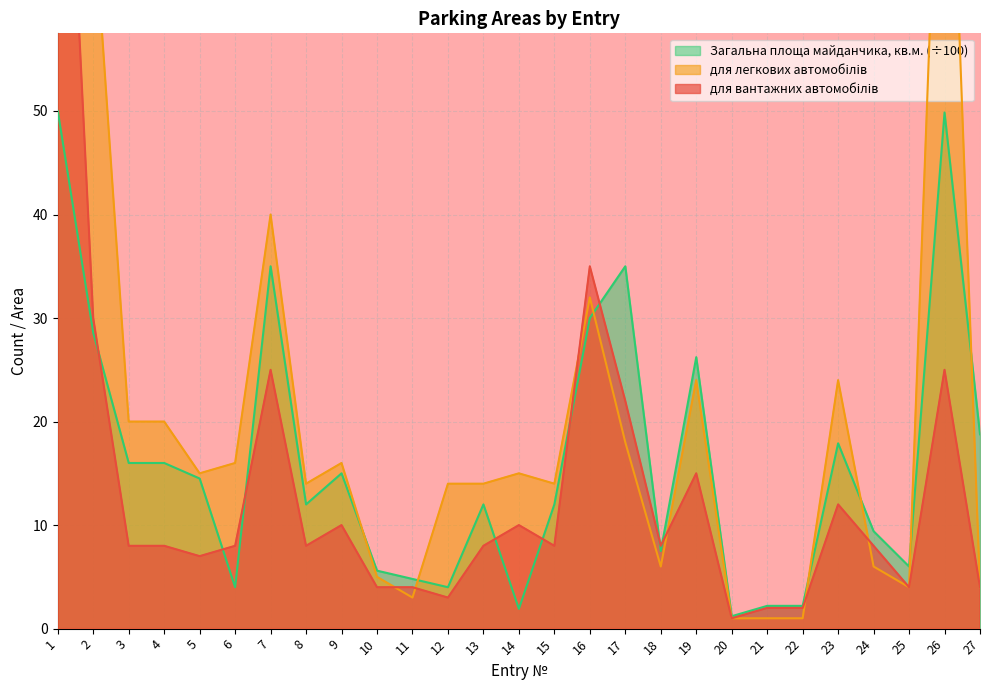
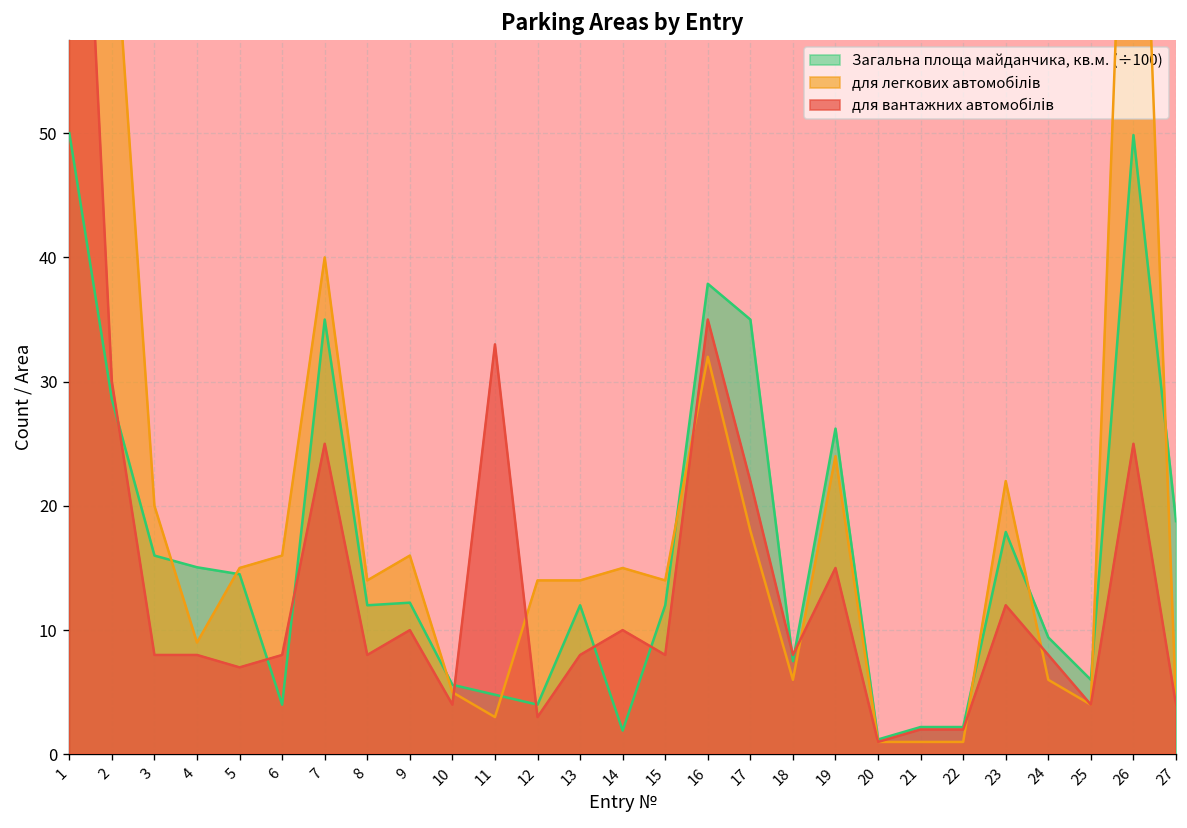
  {
    "Загальна площа майданчика, кв.м. (÷100)": {
      "1": 50.0,
      "2": 28.6,
      "3": 16.0,
-     "4": 16.0,
+     "4": 15.1,
      "5": 14.5,
      "6": 4.0,
      "7": 35.0,
      "8": 12.0,
-     "9": 15.0,
+     "9": 12.2,
      "10": 5.6,
      "11": 4.8,
      "12": 4.0,
      "13": 12.0,
      "14": 1.9,
      "15": 12.0,
-     "16": 30.0,
+     "16": 37.9,
      "17": 35.0,
      "18": 7.5,
      "19": 26.2,
      "23": 17.9,
      "24": 9.4,
      "25": 6.0,
      "26": 49.9,
      "27": 18.8
    },
    "для легкових автомобілів": {
      "3": 20,
-     "4": 20,
+     "4": 9,
      "5": 15,
      "6": 16,
      "7": 40,
      "8": 14,
      "9": 16,
      "10": 5,
      "11": 3,
      "12": 14,
      "13": 14,
      "14": 15,
      "15": 14,
      "16": 32,
      "17": 18,
      "18": 6,
      "19": 24,
      "21": 1,
      "22": 1,
-     "23": 24,
+     "23": 22,
      "24": 6
    },
    "для вантажних автомобілів": {
      "2": 30,
      "3": 8,
      "4": 8,
      "5": 7,
      "6": 8,
      "7": 25,
      "8": 8,
      "9": 10,
      "10": 4,
-     "11": 4,
+     "11": 33,
      "12": 3,
      "13": 8,
      "14": 10,
      "15": 8,
      "16": 35,
      "17": 22,
      "18": 8,
      "19": 15,
      "23": 12,
      "24": 8,
      "26": 25
    }
  }
